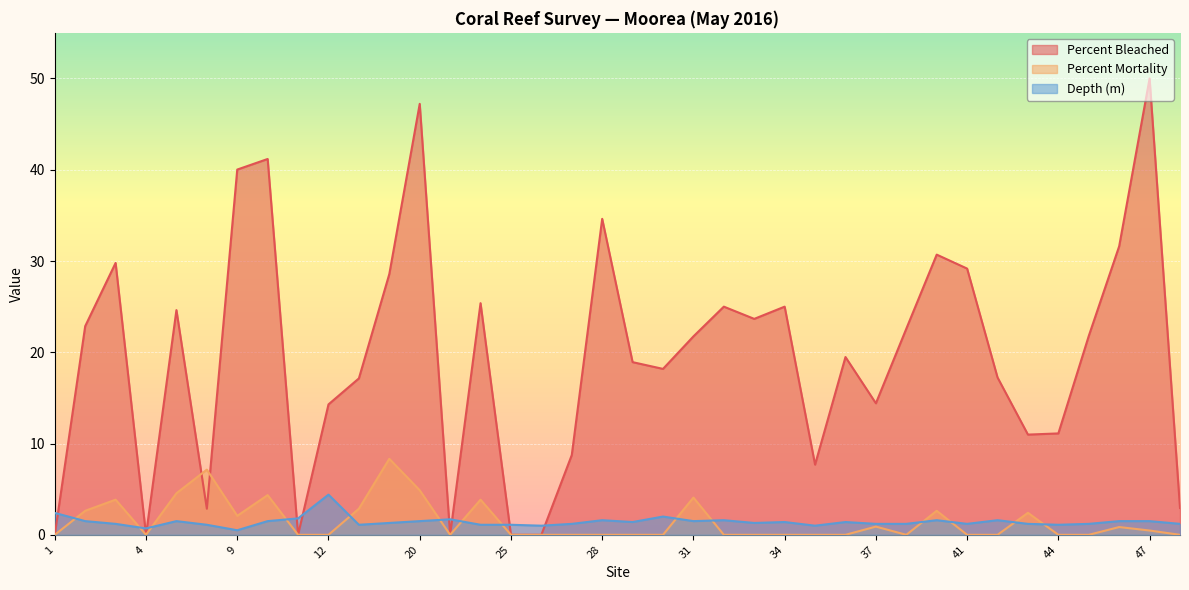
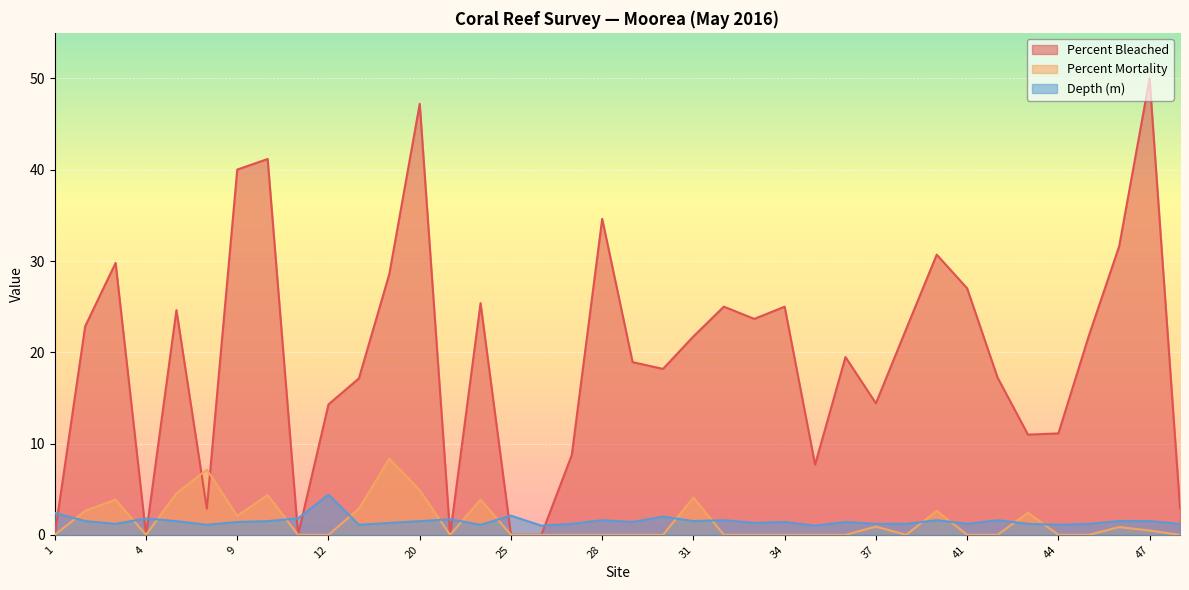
  {
    "Percent Bleached": {
      "9": 40,
      "12": 14,
      "20": 47,
      "28": 35,
      "31": 22,
      "34": 25,
      "37": 14,
-     "41": 29,
+     "41": 27,
      "44": 11
    },
    "Percent Mortality": {
      "9": 2,
      "12": 0,
      "20": 5,
      "28": 0,
      "31": 4,
      "34": 0,
      "37": 1,
      "41": 0,
      "44": 0,
      "47": 0
    },
    "Depth (m)": {
      "1": 2,
-     "4": 1,
-     "9": 0.5,
+     "4": 2,
+     "9": 1.4,
      "12": 4,
      "20": 2,
-     "25": 1,
+     "25": 2,
      "28": 2,
      "31": 2,
      "34": 1,
      "37": 1,
      "41": 1,
      "44": 1,
      "47": 2
    }
  }
